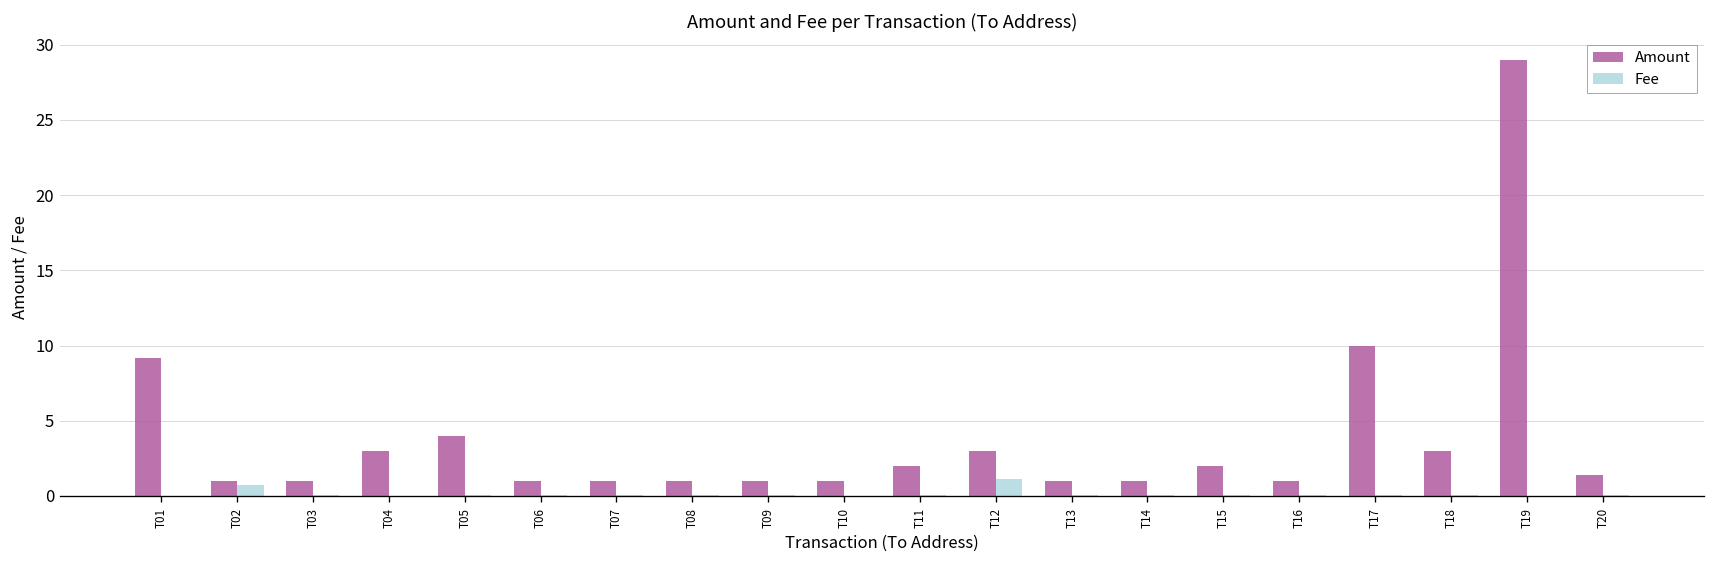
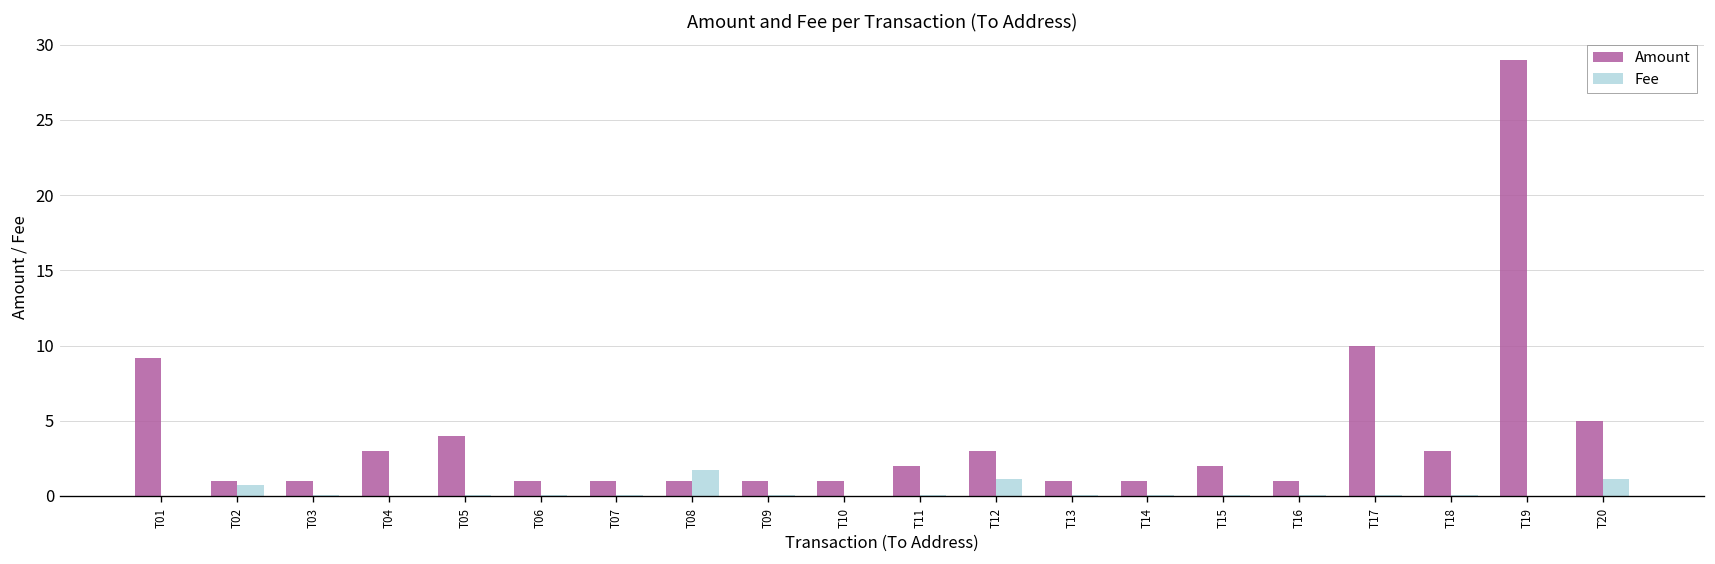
  {
    "Amount": {
      "T01": 9.2,
      "T02": 1.0,
      "T03": 1.0,
      "T04": 3.0,
      "T05": 4.0,
      "T06": 1.0,
      "T07": 1.0,
      "T08": 1.0,
      "T09": 1.0,
      "T10": 1.0,
      "T11": 2.0,
      "T12": 3.0,
      "T13": 1.0,
      "T14": 1.0,
      "T15": 2.0,
      "T16": 1.0,
      "T17": 10.0,
      "T18": 3.0,
      "T19": 29.0,
-     "T20": 1.4
+     "T20": 5.0
    },
    "Fee": {
      "T02": 0.7,
-     "T08": 0.1,
+     "T08": 1.7,
      "T12": 1.1,
-     "T20": 0.0
+     "T20": 1.2
    }
  }
